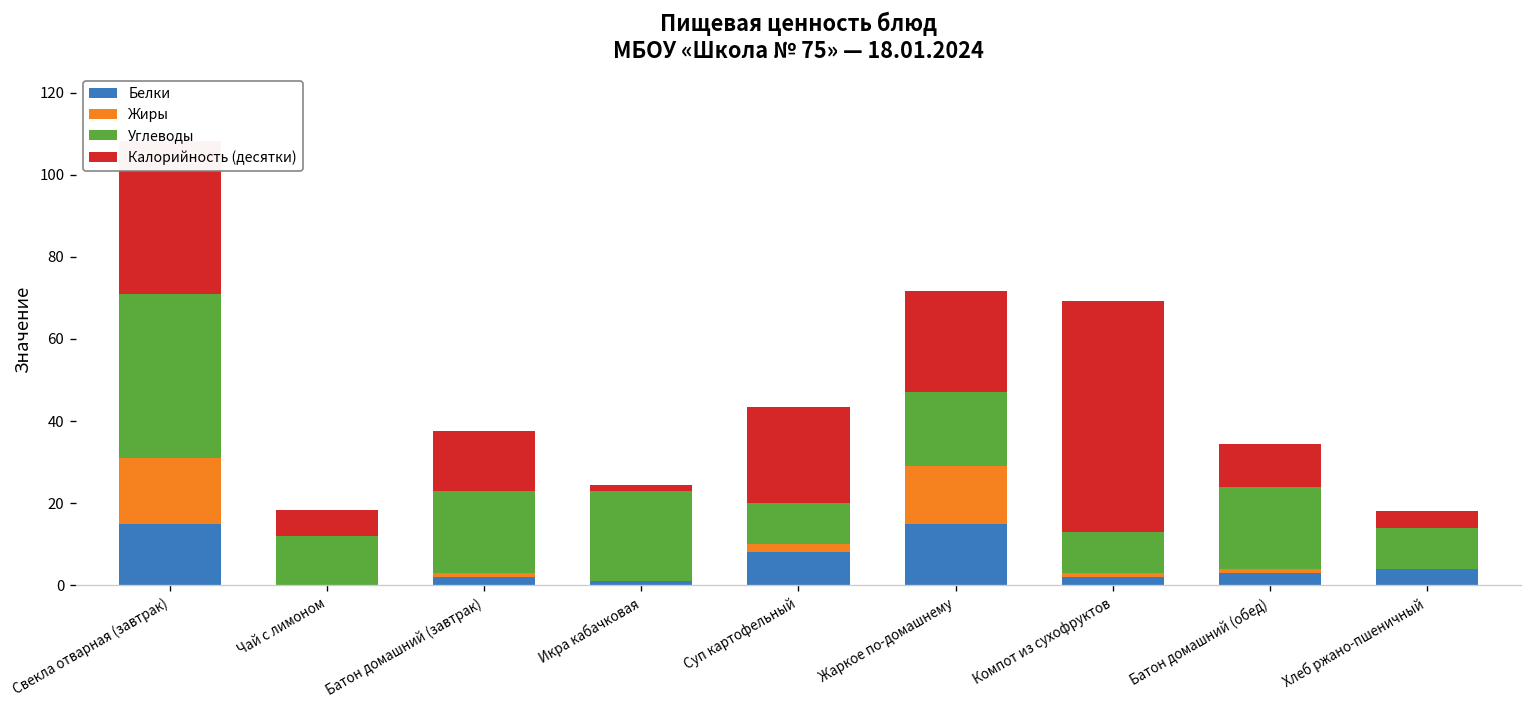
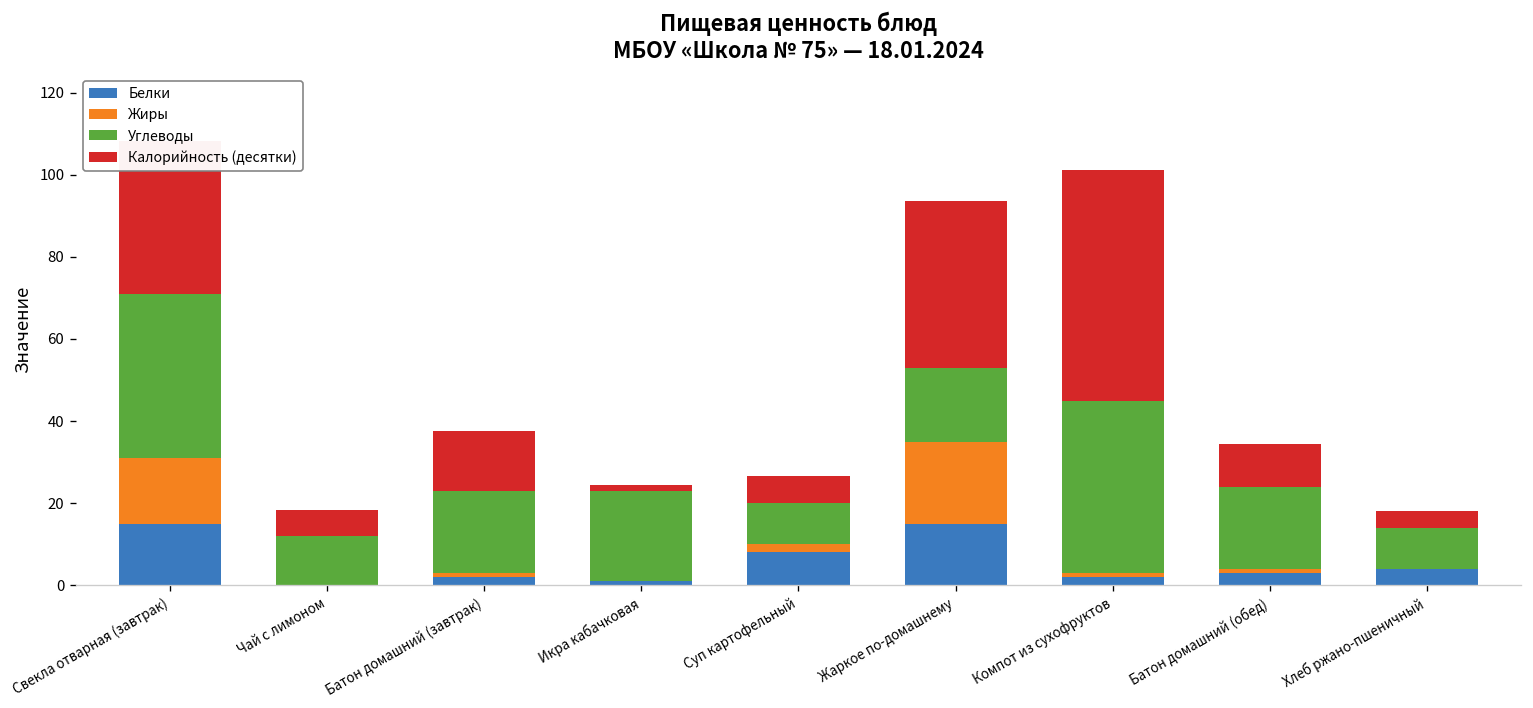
  {
    "Белки": {
      "Свекла отварная (завтрак)": 15,
      "Чай с лимоном": 0,
      "Батон домашний (завтрак)": 2,
      "Икра кабачковая": 1,
      "Суп картофельный": 8,
      "Жаркое по-домашнему": 15,
      "Компот из сухофруктов": 2,
      "Батон домашний (обед)": 3,
      "Хлеб ржано-пшеничный": 4
    },
    "Жиры": {
      "Свекла отварная (завтрак)": 16,
      "Чай с лимоном": 0,
      "Батон домашний (завтрак)": 1,
      "Икра кабачковая": 0,
      "Суп картофельный": 2,
-     "Жаркое по-домашнему": 14,
+     "Жаркое по-домашнему": 20,
      "Компот из сухофруктов": 1,
      "Батон домашний (обед)": 1,
      "Хлеб ржано-пшеничный": 0
    },
    "Углеводы": {
      "Свекла отварная (завтрак)": 40,
      "Чай с лимоном": 12,
      "Батон домашний (завтрак)": 20,
      "Икра кабачковая": 22,
      "Суп картофельный": 10,
      "Жаркое по-домашнему": 18,
-     "Компот из сухофруктов": 10,
+     "Компот из сухофруктов": 42,
      "Батон домашний (обед)": 20,
      "Хлеб ржано-пшеничный": 10
    },
    "Калорийность (десятки)": {
      "Чай с лимоном": 6,
      "Батон домашний (завтрак)": 15,
      "Икра кабачковая": 2,
-     "Суп картофельный": 23,
-     "Жаркое по-домашнему": 25,
+     "Суп картофельный": 7,
+     "Жаркое по-домашнему": 41,
      "Компот из сухофруктов": 56,
      "Батон домашний (обед)": 10,
      "Хлеб ржано-пшеничный": 4
    }
  }
